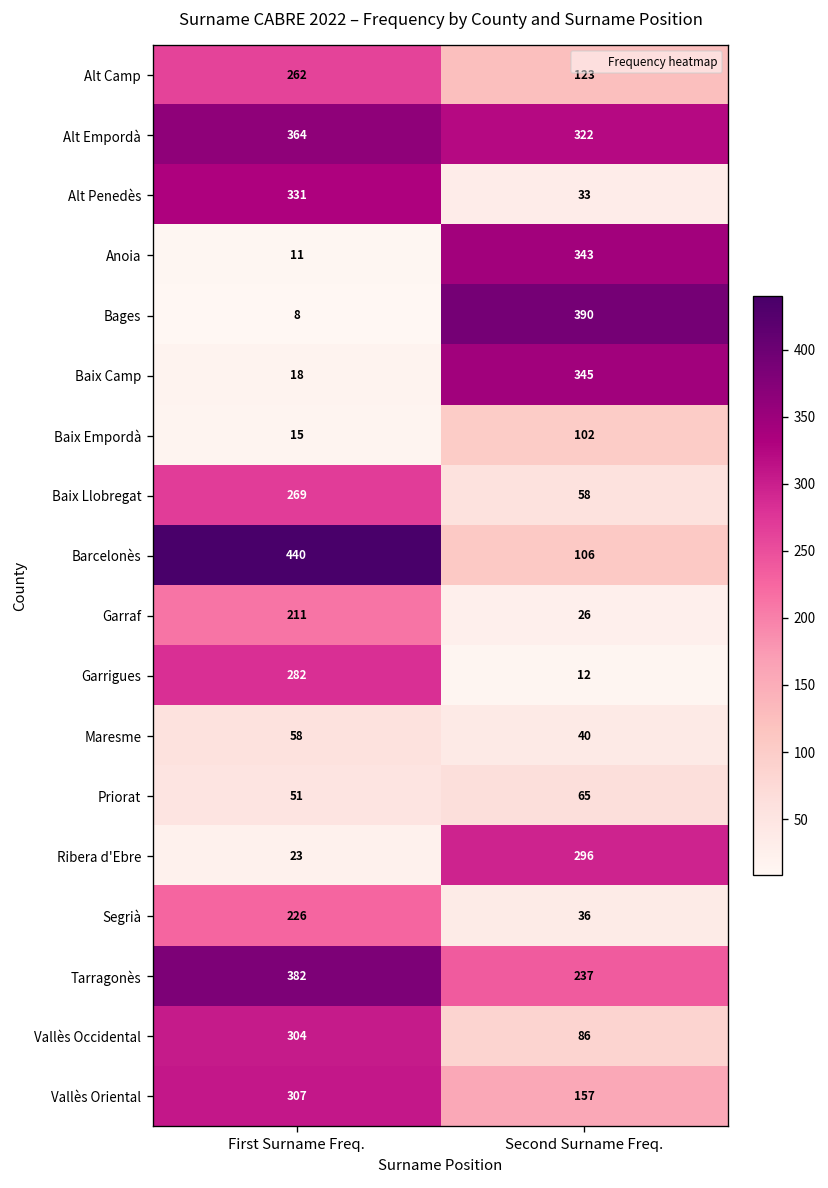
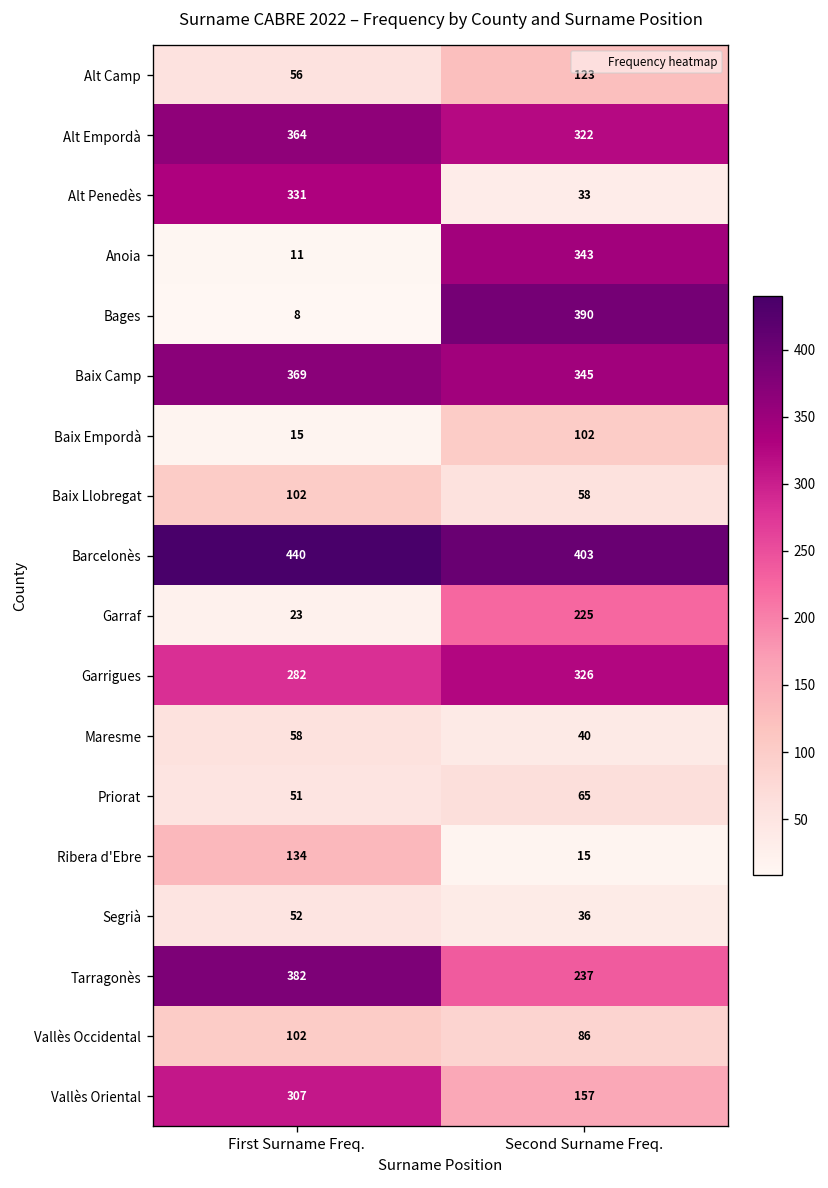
  {
    "Alt Camp": {
-     "First Surname Freq.": 262
+     "First Surname Freq.": 56
    },
    "Alt Empordà": {
      "First Surname Freq.": 364,
      "Second Surname Freq.": 322
    },
    "Alt Penedès": {
      "First Surname Freq.": 331,
      "Second Surname Freq.": 33
    },
    "Anoia": {
      "First Surname Freq.": 11,
      "Second Surname Freq.": 343
    },
    "Bages": {
      "First Surname Freq.": 8,
      "Second Surname Freq.": 390
    },
    "Baix Camp": {
-     "First Surname Freq.": 18,
+     "First Surname Freq.": 369,
      "Second Surname Freq.": 345
    },
    "Baix Empordà": {
      "First Surname Freq.": 15,
      "Second Surname Freq.": 102
    },
    "Baix Llobregat": {
-     "First Surname Freq.": 269,
+     "First Surname Freq.": 102,
      "Second Surname Freq.": 58
    },
    "Barcelonès": {
      "First Surname Freq.": 440,
-     "Second Surname Freq.": 106
+     "Second Surname Freq.": 403
    },
    "Garraf": {
-     "First Surname Freq.": 211,
-     "Second Surname Freq.": 26
+     "First Surname Freq.": 23,
+     "Second Surname Freq.": 225
    },
    "Garrigues": {
      "First Surname Freq.": 282,
-     "Second Surname Freq.": 12
+     "Second Surname Freq.": 326
    },
    "Maresme": {
      "First Surname Freq.": 58,
      "Second Surname Freq.": 40
    },
    "Priorat": {
      "First Surname Freq.": 51,
      "Second Surname Freq.": 65
    },
    "Ribera d'Ebre": {
-     "First Surname Freq.": 23,
-     "Second Surname Freq.": 296
+     "First Surname Freq.": 134,
+     "Second Surname Freq.": 15
    },
    "Segrià": {
-     "First Surname Freq.": 226,
+     "First Surname Freq.": 52,
      "Second Surname Freq.": 36
    },
    "Tarragonès": {
      "First Surname Freq.": 382,
      "Second Surname Freq.": 237
    },
    "Vallès Occidental": {
-     "First Surname Freq.": 304,
+     "First Surname Freq.": 102,
      "Second Surname Freq.": 86
    },
    "Vallès Oriental": {
      "First Surname Freq.": 307,
      "Second Surname Freq.": 157
    }
  }
